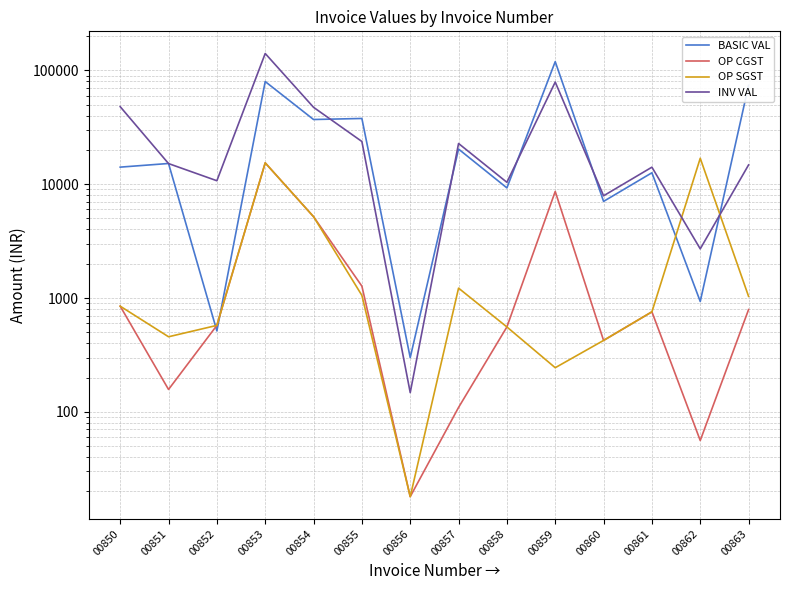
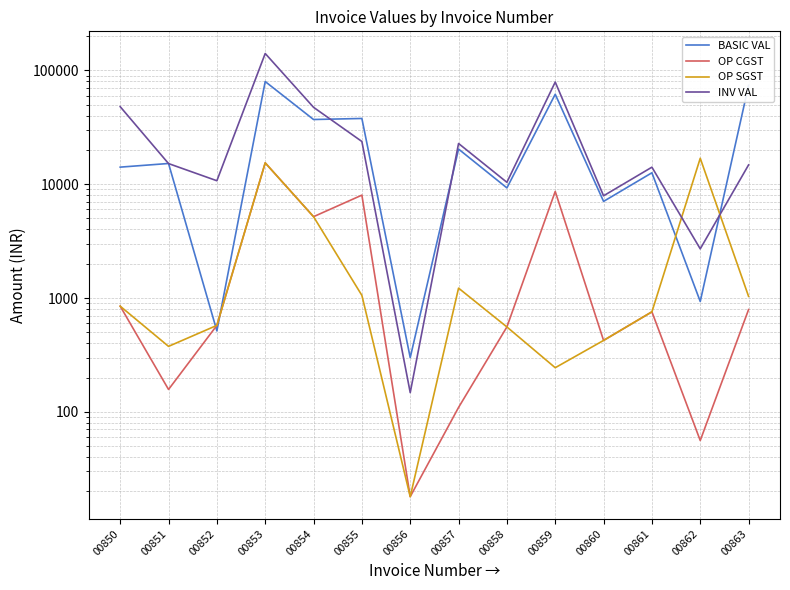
  {
    "BASIC VAL": {
      "00850": 14000,
      "00852": 500,
      "00853": 80000,
      "00854": 37000,
      "00855": 38000,
      "00856": 300,
      "00857": 20000,
      "00858": 9000,
-     "00859": 120000,
+     "00859": 60000,
      "00860": 7000,
      "00861": 13000,
      "00862": 900
    },
    "OP CGST": {
      "00851": 160,
-     "00855": 1300,
+     "00855": 8000,
      "00857": 110,
      "00859": 9000,
      "00862": 60,
      "00863": 800
    },
    "OP SGST": {
-     "00851": 460,
+     "00851": 380,
      "00855": 1100,
      "00857": 1200,
      "00859": 240,
      "00862": 17000,
      "00863": 1000
    },
    "INV VAL": {
      "00850": 48000,
      "00852": 11000,
      "00853": 140000,
      "00854": 47000,
      "00855": 24000,
      "00856": 150,
      "00857": 23000,
      "00858": 10000,
      "00859": 80000,
      "00860": 8000,
      "00861": 14000,
      "00862": 2700,
      "00863": 15000
    }
  }
